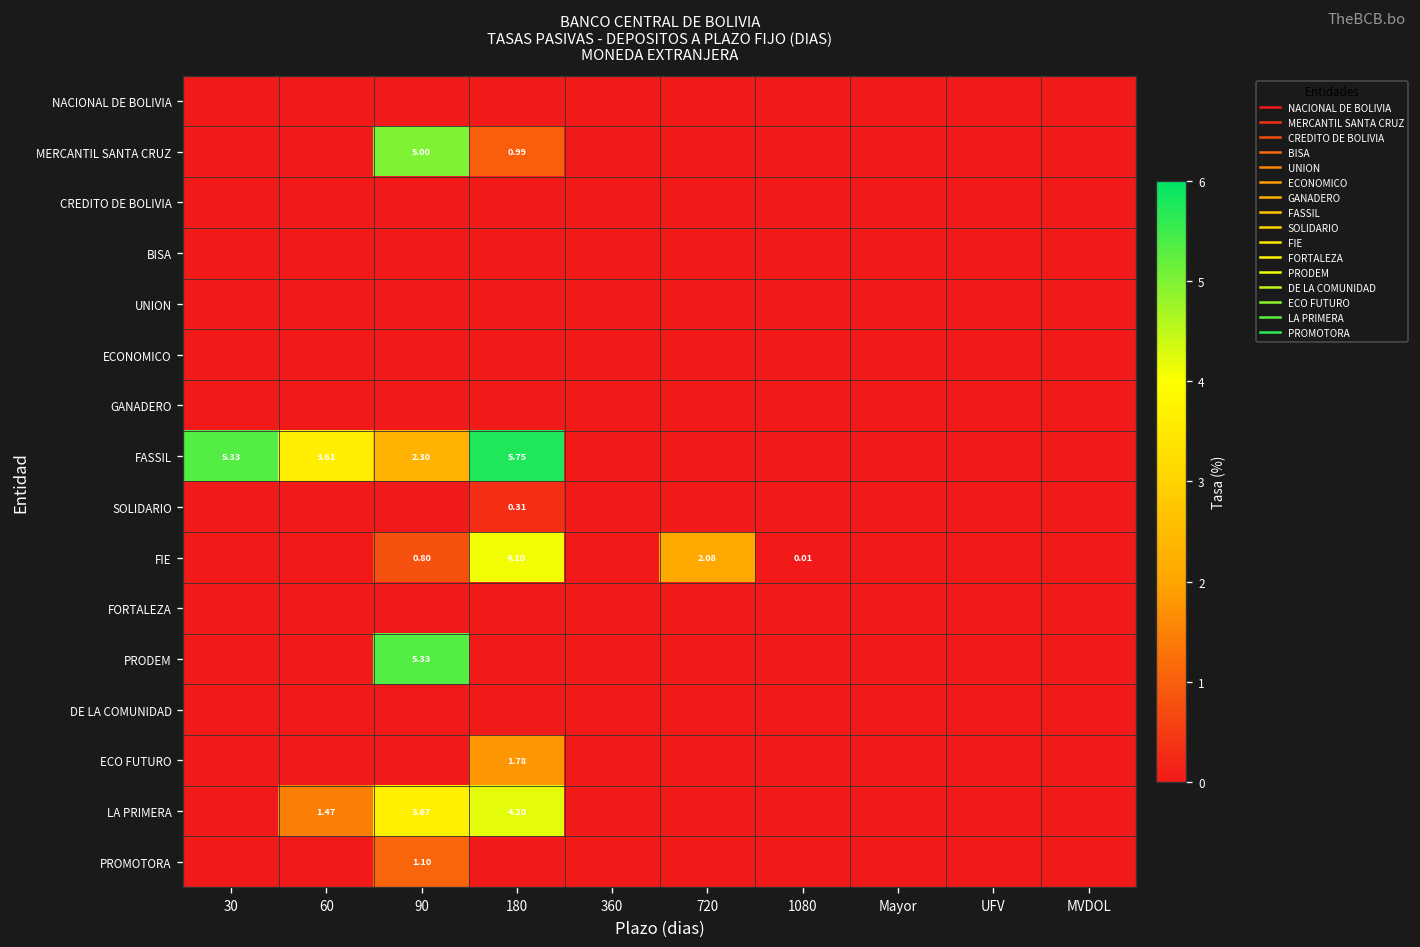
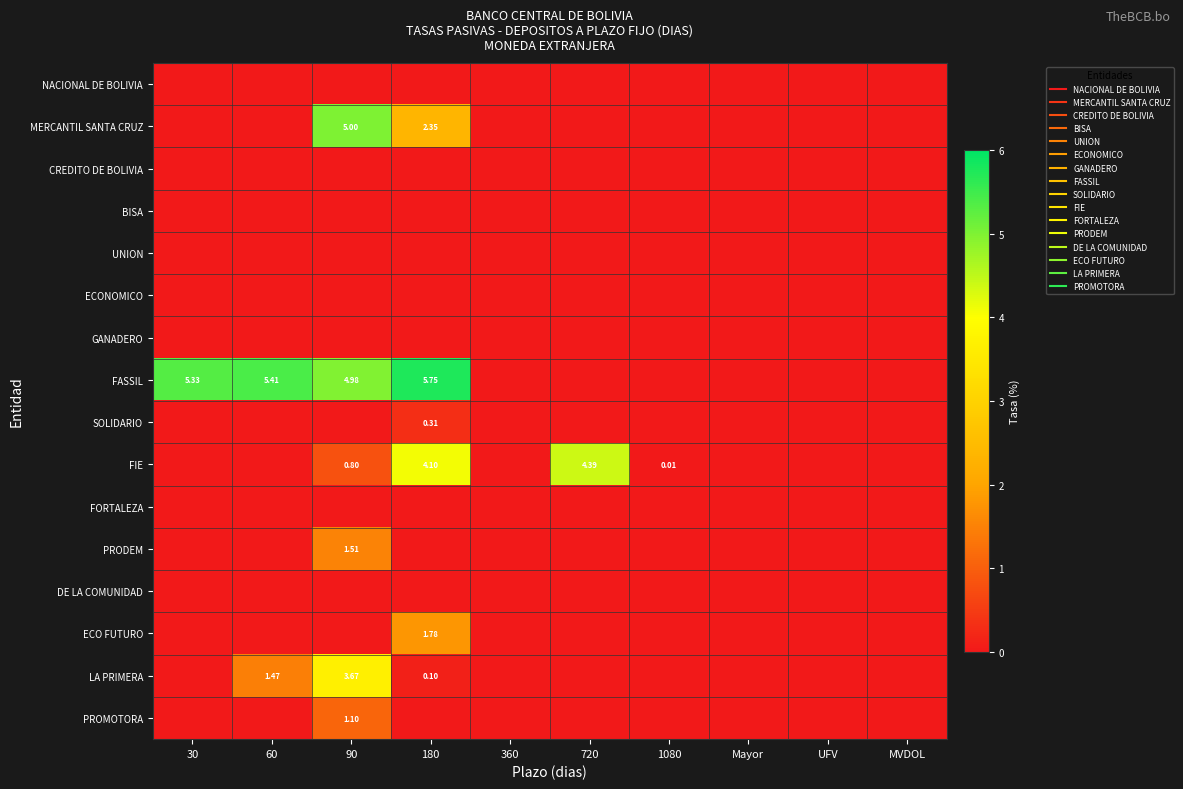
  {
    "MERCANTIL SANTA CRUZ": {
      "90": 5.00,
-     "180": 0.99
+     "180": 2.35
    },
    "FASSIL": {
      "30": 5.33,
-     "60": 3.61,
-     "90": 2.30,
+     "60": 5.41,
+     "90": 4.98,
      "180": 5.75
    },
    "SOLIDARIO": {
      "180": 0.31
    },
    "FIE": {
      "90": 0.80,
      "180": 4.10,
-     "720": 2.08,
+     "720": 4.39,
      "1080": 0.01
    },
    "PRODEM": {
-     "90": 5.33
+     "90": 1.51
    },
    "ECO FUTURO": {
      "180": 1.78
    },
    "LA PRIMERA": {
      "60": 1.47,
      "90": 3.67,
-     "180": 4.20
+     "180": 0.10
    },
    "PROMOTORA": {
      "90": 1.10
    }
  }
